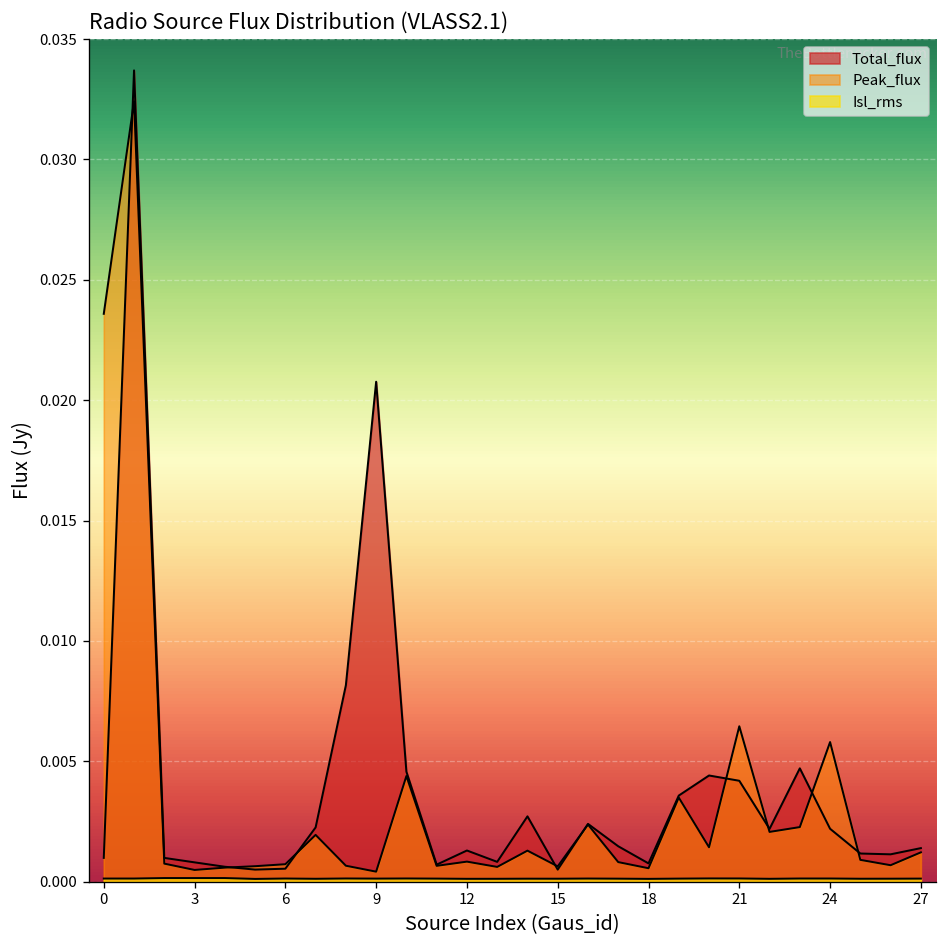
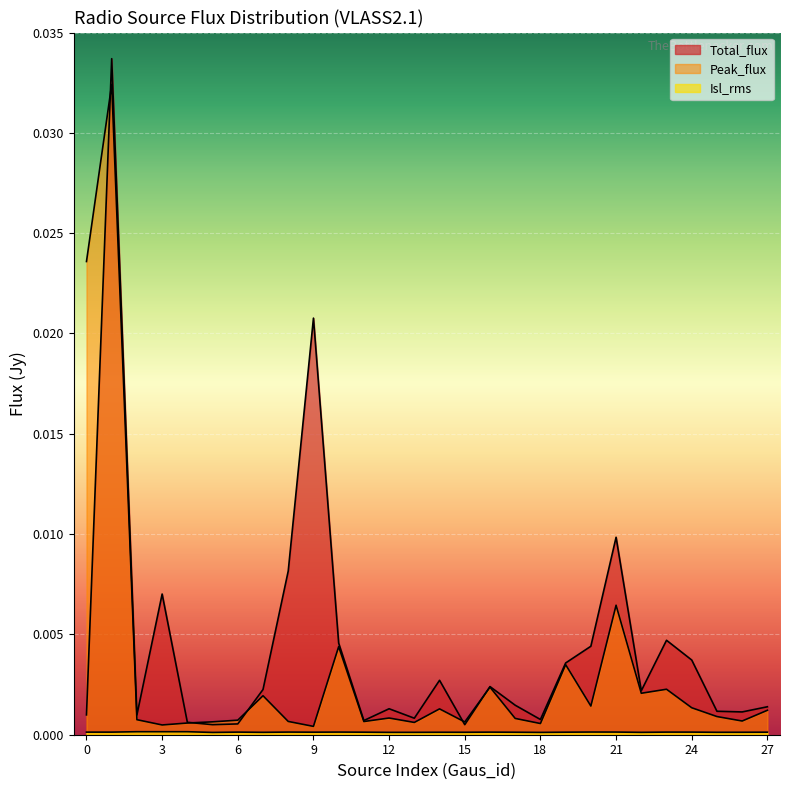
  {
    "Total_flux": {
      "0": 0.0010,
-     "3": 0.0008,
+     "3": 0.0070,
      "6": 0.0005,
      "9": 0.0208,
      "12": 0.0013,
      "15": 0.0005,
      "18": 0.0008,
-     "21": 0.0042,
-     "24": 0.0022,
+     "21": 0.0098,
+     "24": 0.0037,
      "27": 0.0014
    },
    "Peak_flux": {
      "0": 0.0236,
      "3": 0.0005,
      "6": 0.0007,
      "9": 0.0004,
      "12": 0.0008,
      "15": 0.0006,
      "18": 0.0006,
      "21": 0.0065,
-     "24": 0.0058,
+     "24": 0.0013,
      "27": 0.0012
    },
    "Isl_rms": {
      "0": 0.0001,
      "3": 0.0001,
      "6": 0.0001,
      "9": 0.0001,
      "12": 0.0001,
      "15": 0.0001,
      "18": 0.0001,
      "21": 0.0001,
      "24": 0.0001,
      "27": 0.0001
    }
  }
